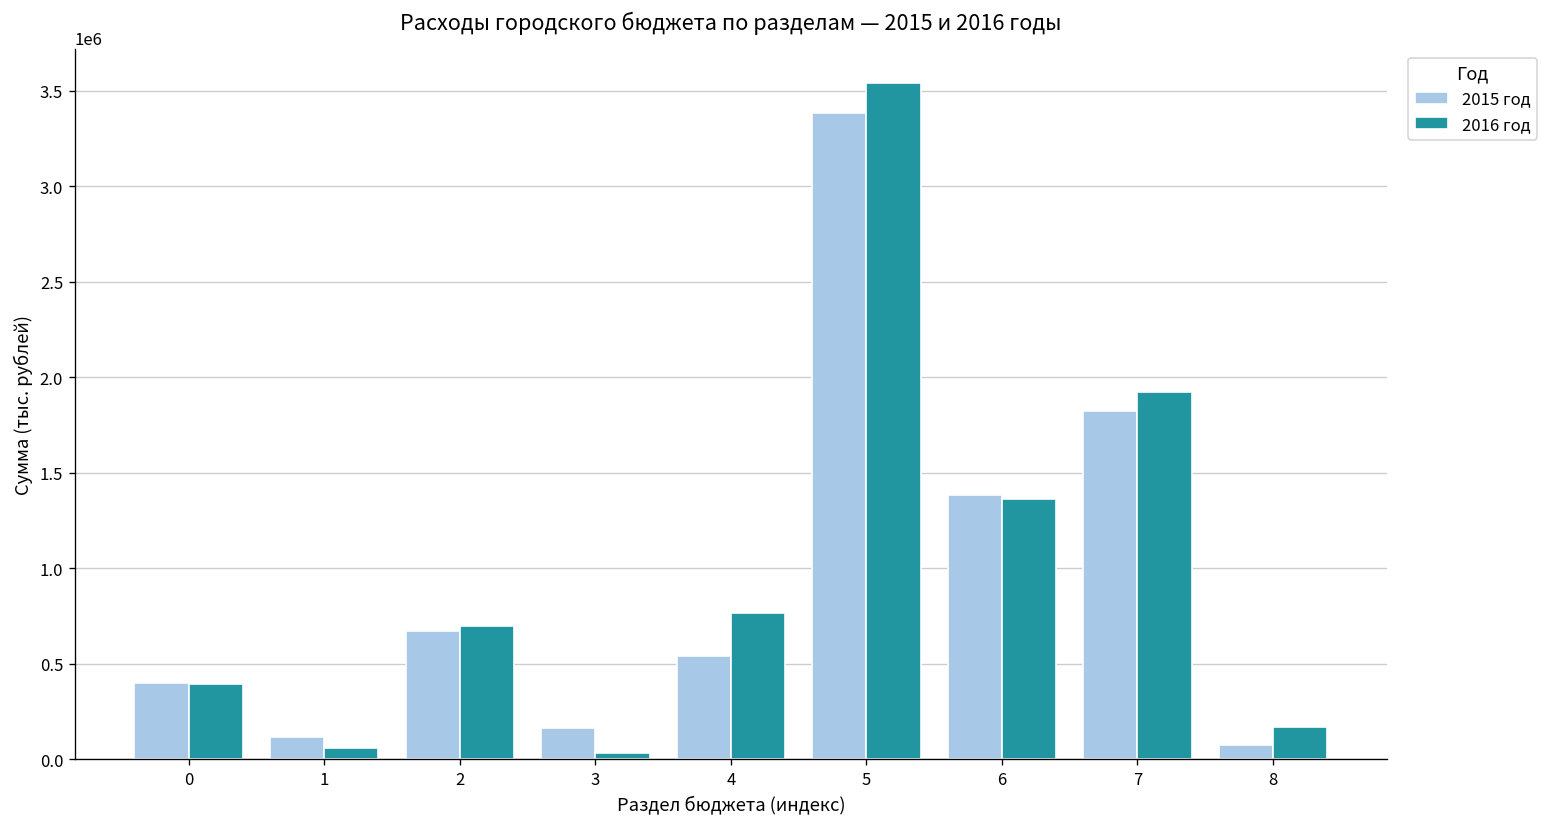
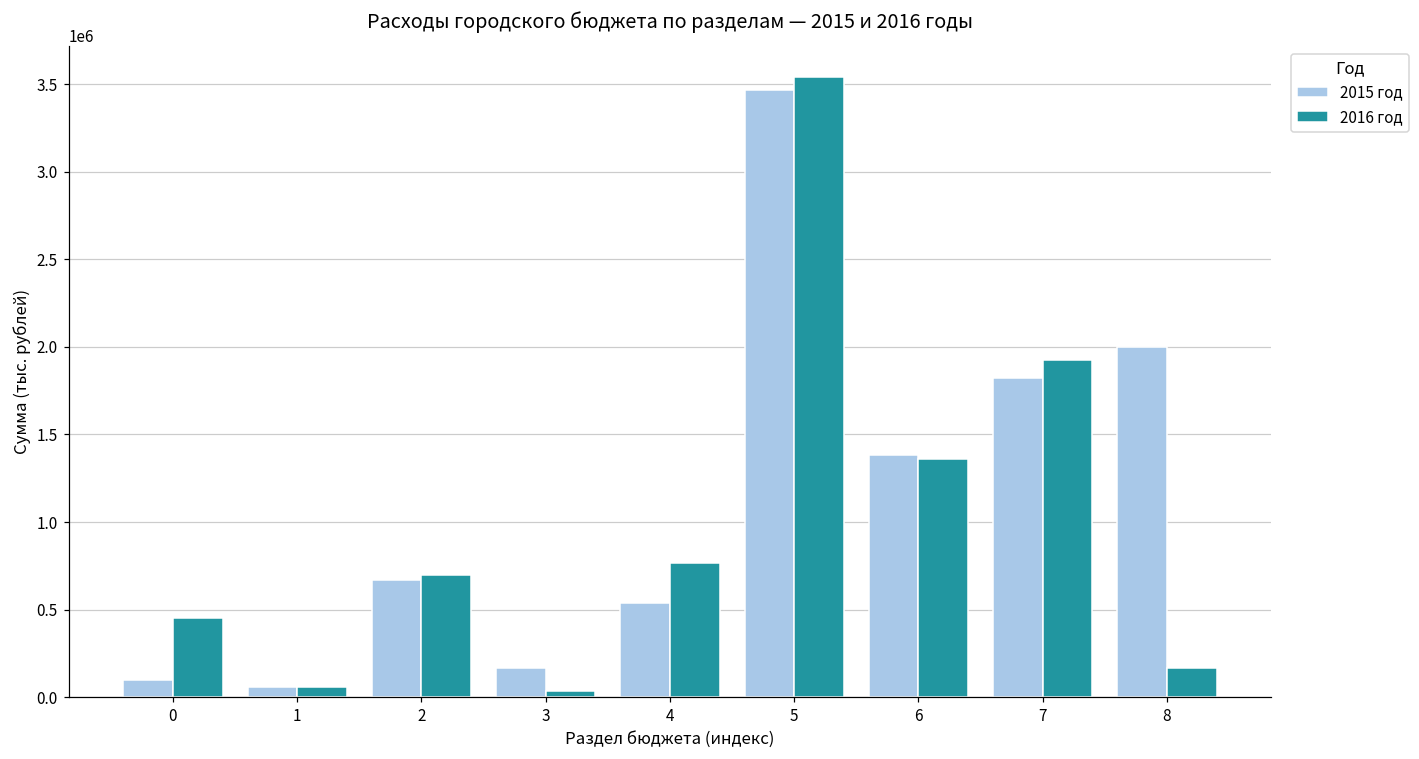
  {
    "2015 год": {
-     "0": 400000,
-     "1": 120000,
+     "0": 100000,
+     "1": 60000,
      "2": 670000,
      "3": 160000,
      "4": 540000,
-     "5": 3380000,
+     "5": 3470000,
      "6": 1380000,
      "7": 1820000,
-     "8": 70000
+     "8": 2000000
    },
    "2016 год": {
-     "0": 400000,
+     "0": 450000,
      "1": 60000,
      "2": 700000,
      "3": 40000,
      "4": 770000,
      "5": 3540000,
      "6": 1360000,
      "7": 1930000,
      "8": 170000
    }
  }
